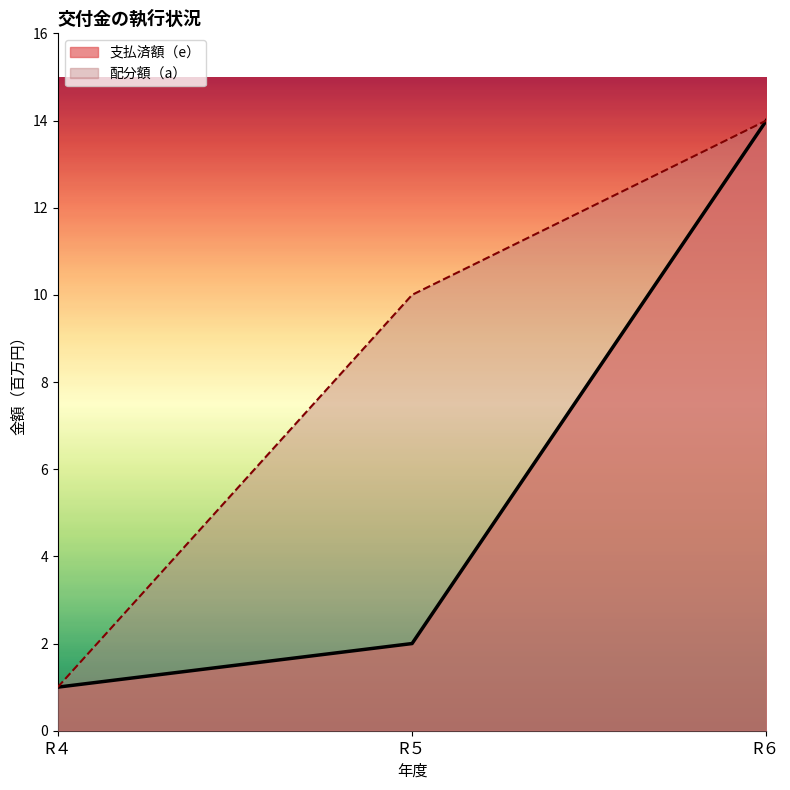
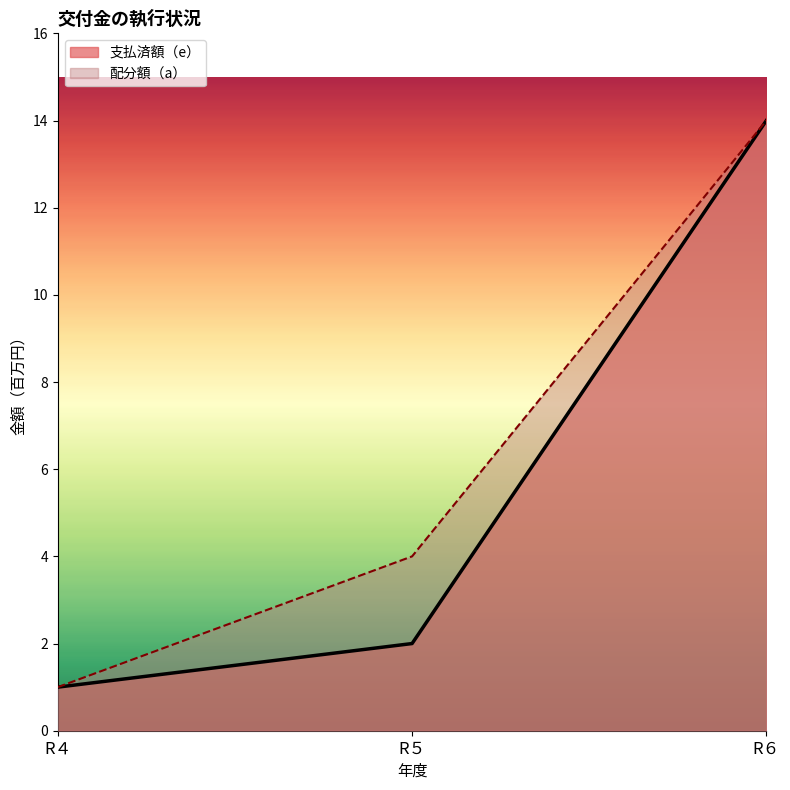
  {
    "支払済額（e）": {
      "R５": 2
    },
    "配分額（a）": {
-     "R５": 10
+     "R５": 4
    }
  }
